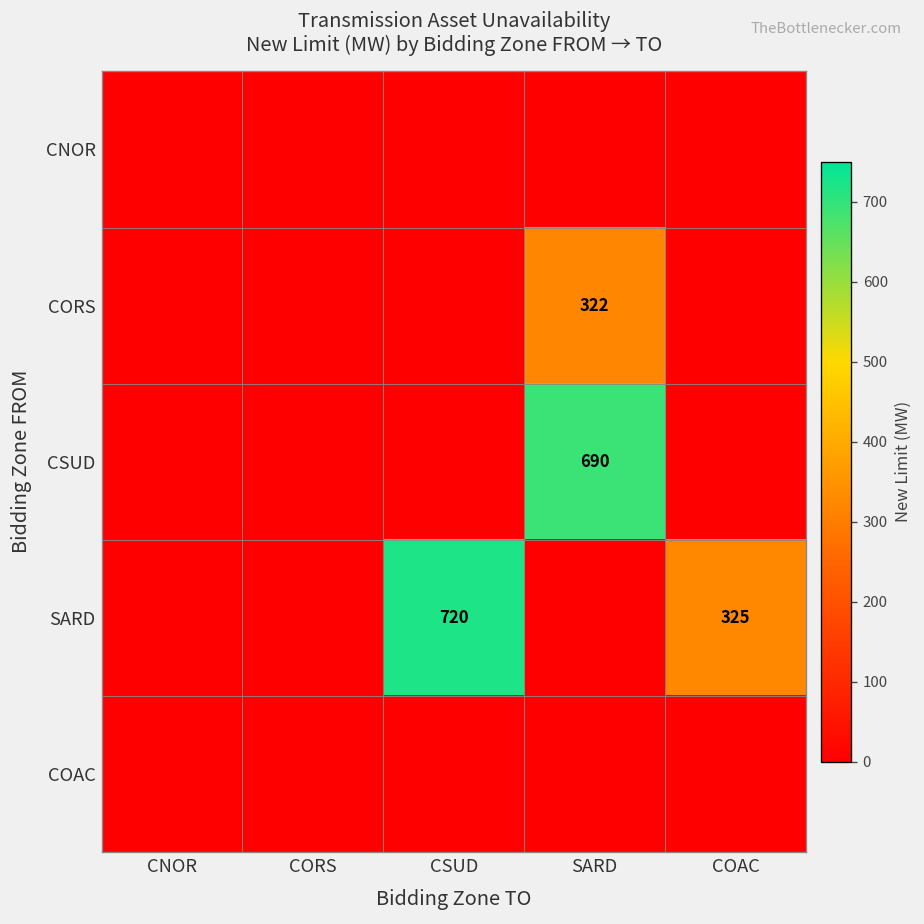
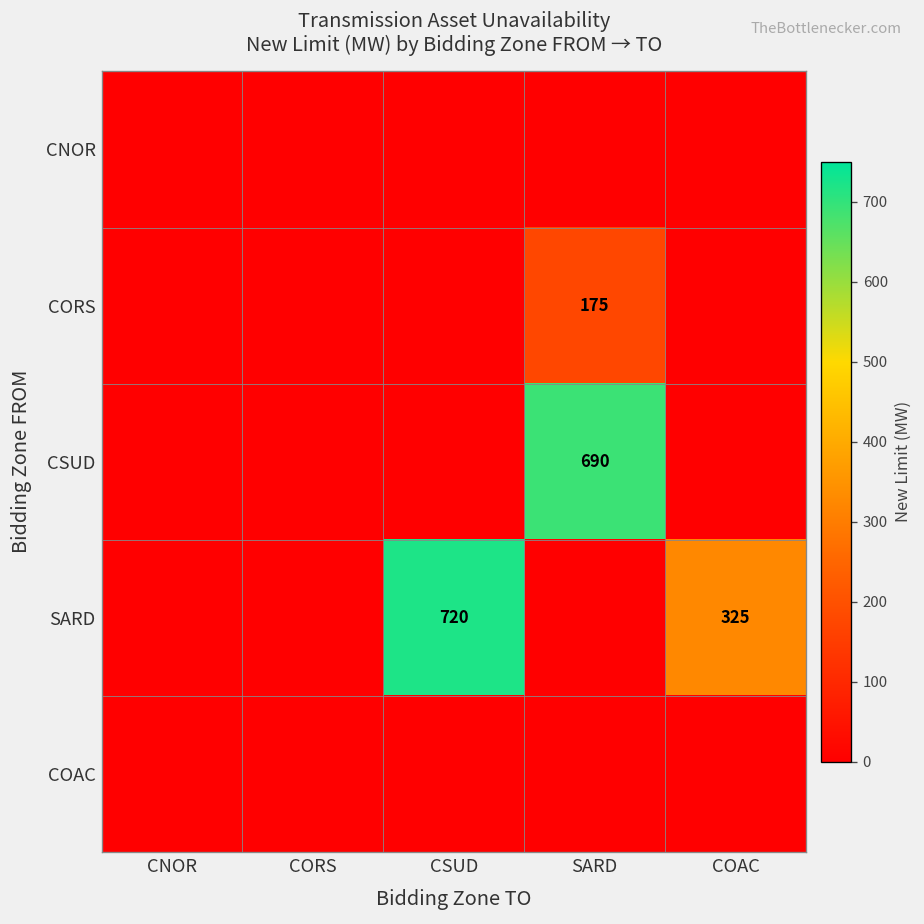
  {
    "CORS": {
-     "SARD": 322
+     "SARD": 175
    },
    "CSUD": {
      "SARD": 690
    },
    "SARD": {
      "CSUD": 720,
      "COAC": 325
    }
  }
